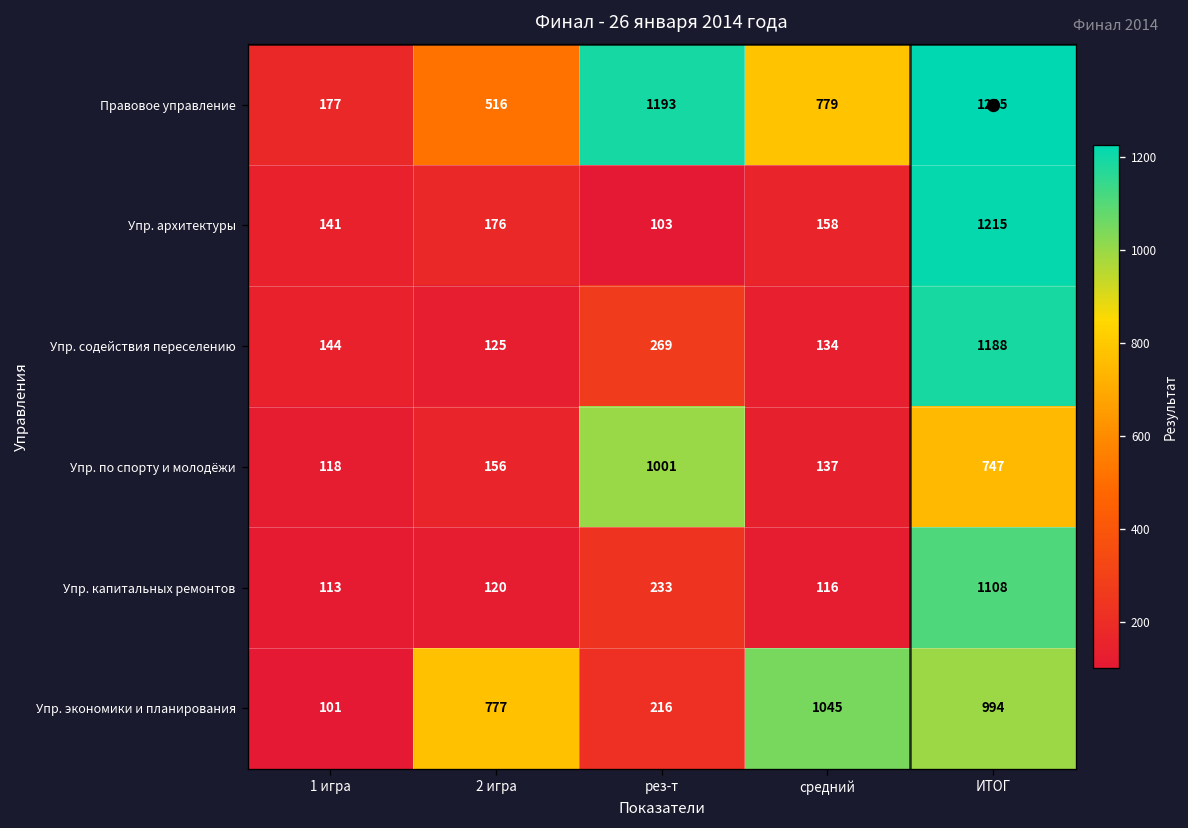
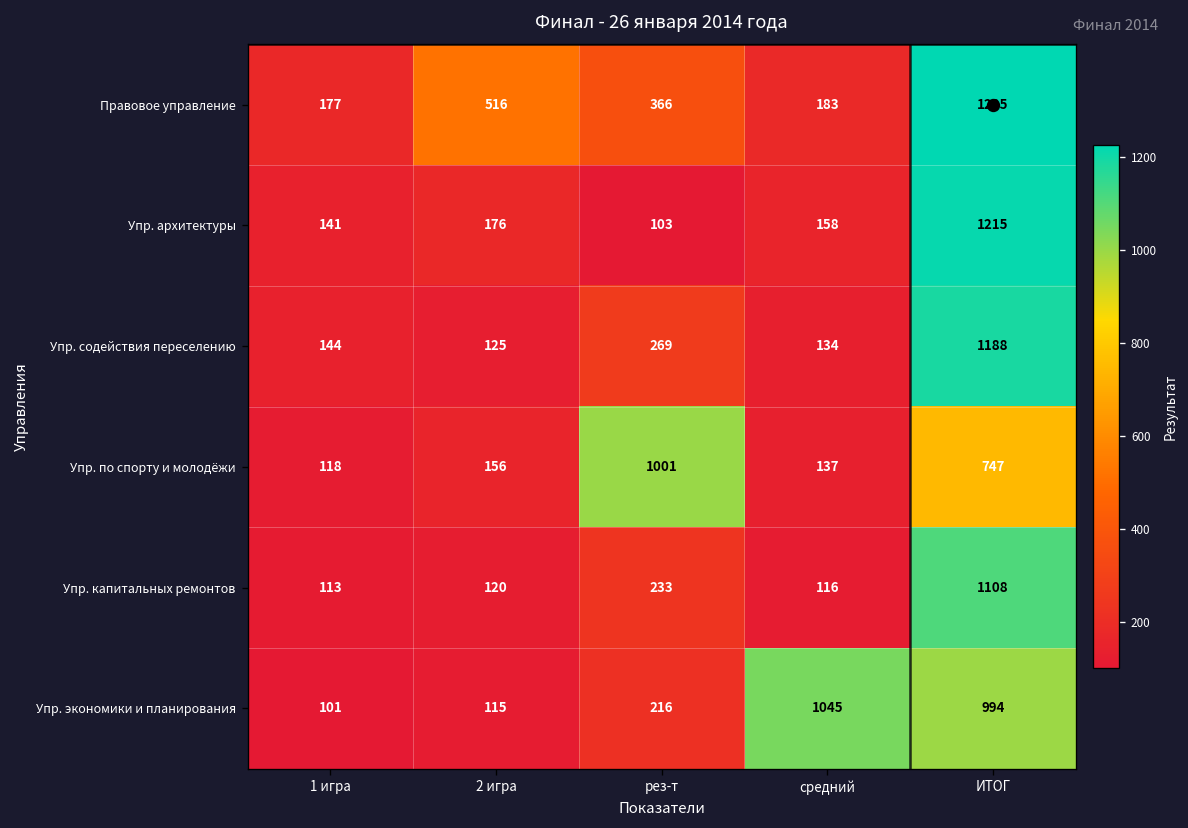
  {
    "Правовое управление": {
      "1 игра": 177,
      "2 игра": 516,
-     "рез-т": 1193,
-     "средний": 779
+     "рез-т": 366,
+     "средний": 183
    },
    "Упр. архитектуры": {
      "1 игра": 141,
      "2 игра": 176,
      "рез-т": 103,
      "средний": 158,
      "ИТОГ": 1215
    },
    "Упр. содействия переселению": {
      "1 игра": 144,
      "2 игра": 125,
      "рез-т": 269,
      "средний": 134,
      "ИТОГ": 1188
    },
    "Упр. по спорту и молодёжи": {
      "1 игра": 118,
      "2 игра": 156,
      "рез-т": 1001,
      "средний": 137,
      "ИТОГ": 747
    },
    "Упр. капитальных ремонтов": {
      "1 игра": 113,
      "2 игра": 120,
      "рез-т": 233,
      "средний": 116,
      "ИТОГ": 1108
    },
    "Упр. экономики и планирования": {
      "1 игра": 101,
-     "2 игра": 777,
+     "2 игра": 115,
      "рез-т": 216,
      "средний": 1045,
      "ИТОГ": 994
    }
  }
